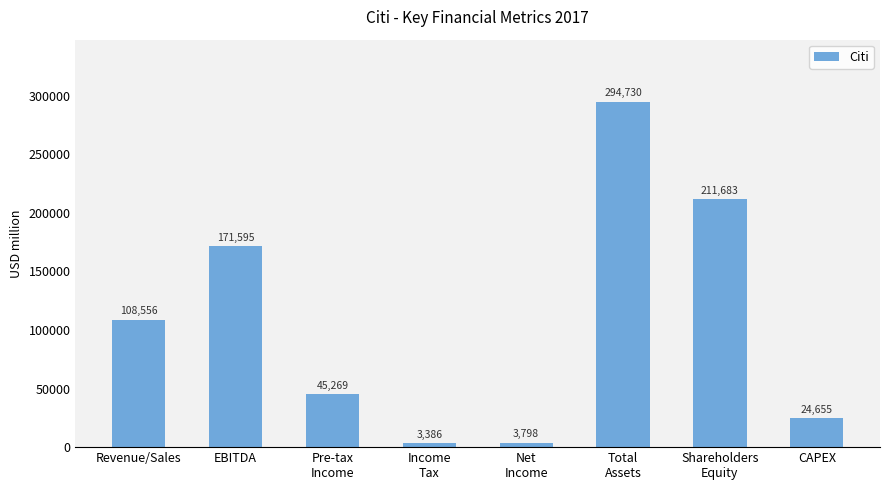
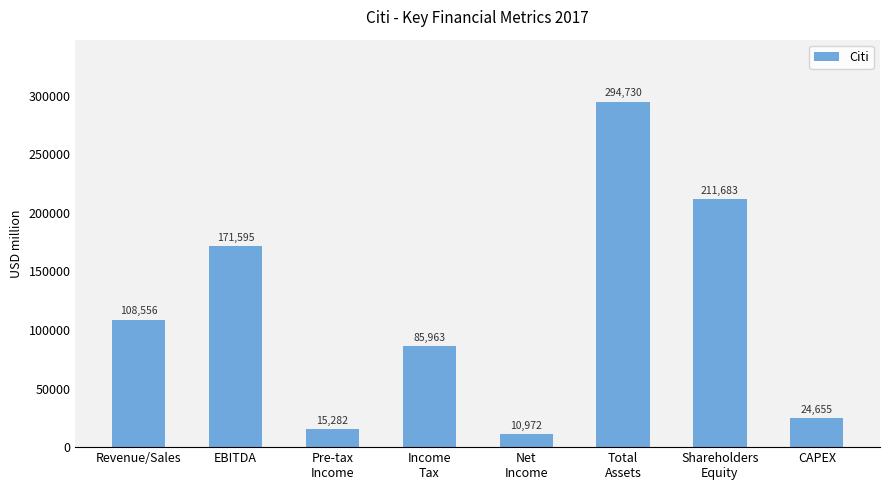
  {
    "Revenue/Sales": "108,556",
    "EBITDA": "171,595",
-   "Pre-tax Income": "45,269",
-   "Income Tax": "3,386",
-   "Net Income": "3,798",
+   "Pre-tax Income": "15,282",
+   "Income Tax": "85,963",
+   "Net Income": "10,972",
    "Total Assets": "294,730",
    "Shareholders Equity": "211,683",
    "CAPEX": "24,655"
  }
